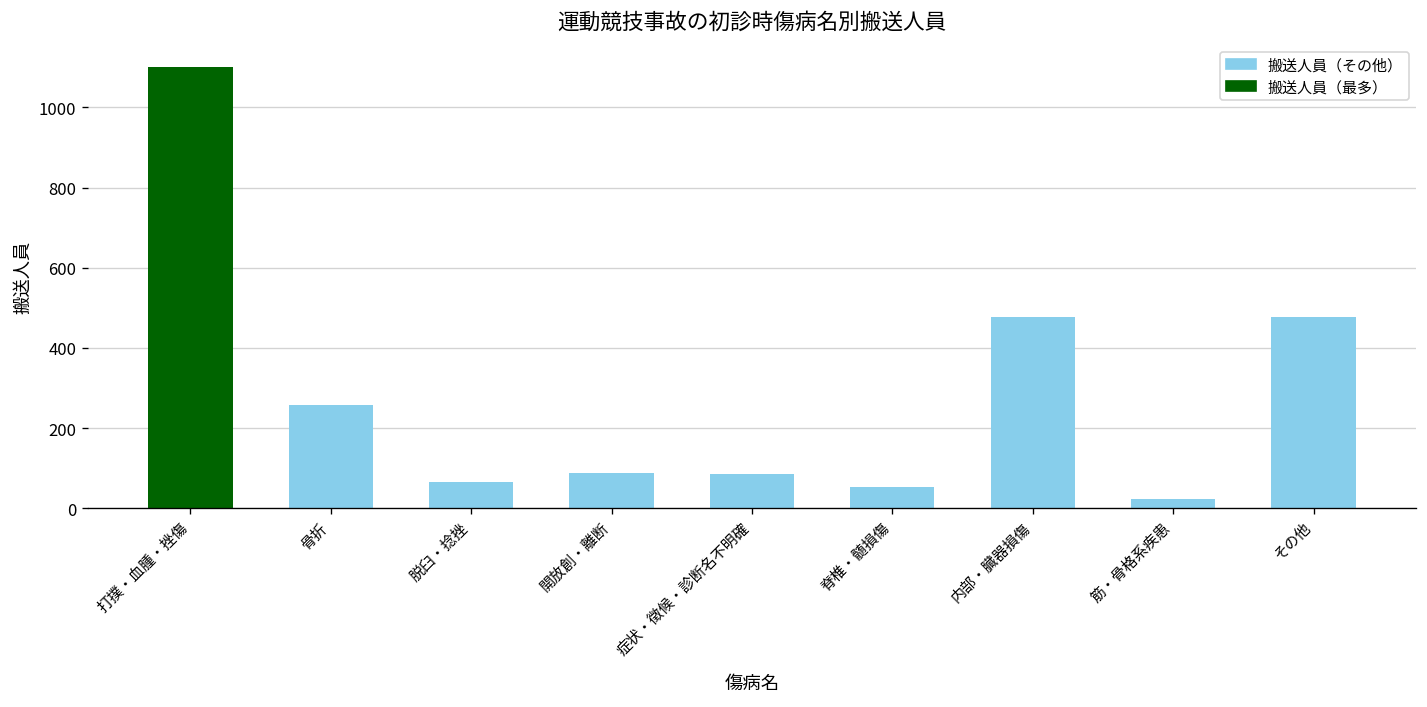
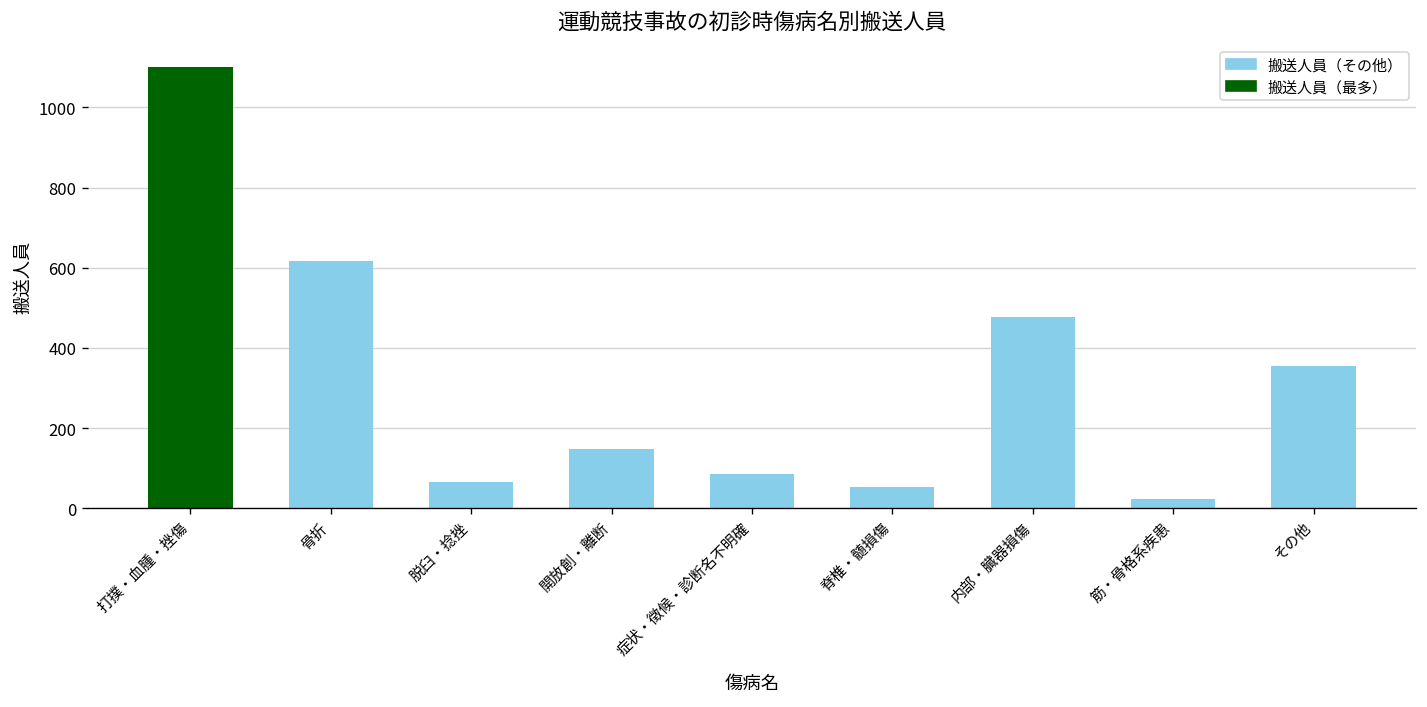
  {
    "打撲・血腫・挫傷": 1100,
-   "骨折": 260,
+   "骨折": 620,
    "脱臼・捻挫": 70,
-   "開放創・離断": 90,
+   "開放創・離断": 150,
    "症状・徴候・診断名不明確": 90,
    "脊椎・髄損傷": 50,
    "内部・臓器損傷": 480,
    "筋・骨格系疾患": 20,
-   "その他": 480
+   "その他": 350
  }
